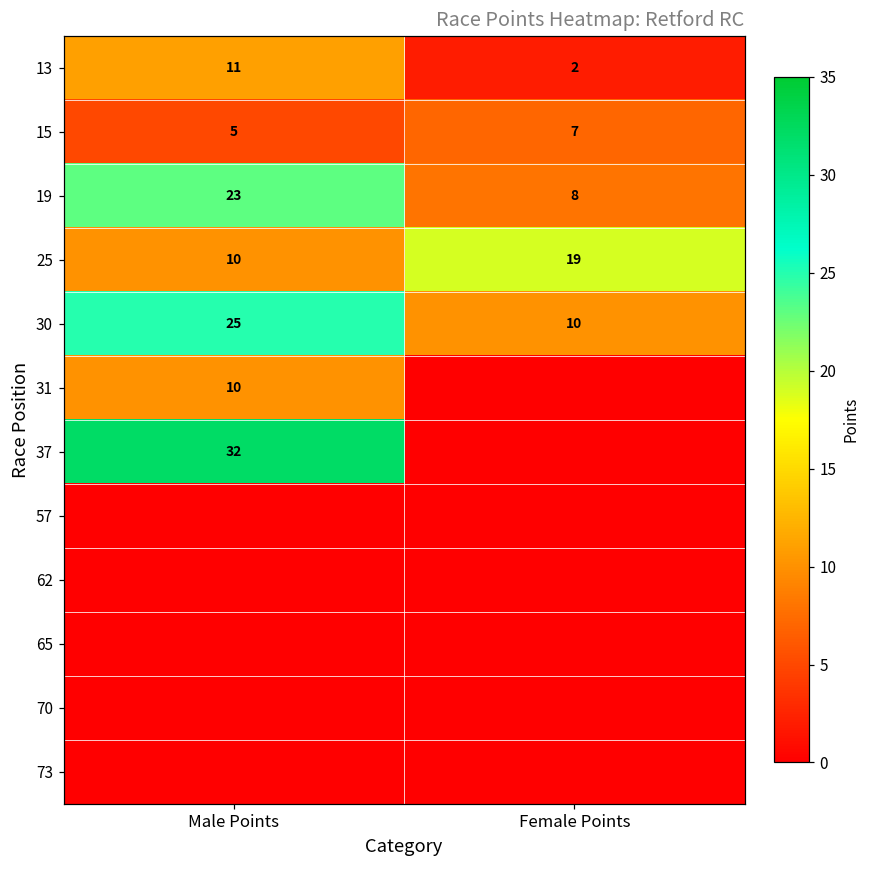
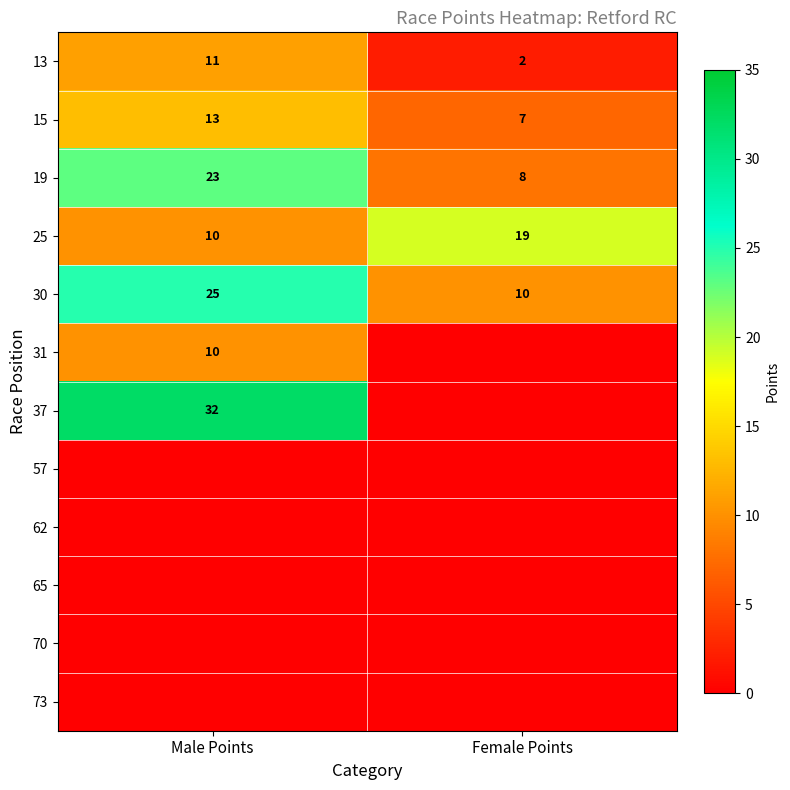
  {
    "13": {
      "Male Points": 11,
      "Female Points": 2
    },
    "15": {
-     "Male Points": 5,
+     "Male Points": 13,
      "Female Points": 7
    },
    "19": {
      "Male Points": 23,
      "Female Points": 8
    },
    "25": {
      "Male Points": 10,
      "Female Points": 19
    },
    "30": {
      "Male Points": 25,
      "Female Points": 10
    },
    "31": {
      "Male Points": 10
    },
    "37": {
      "Male Points": 32
    }
  }
